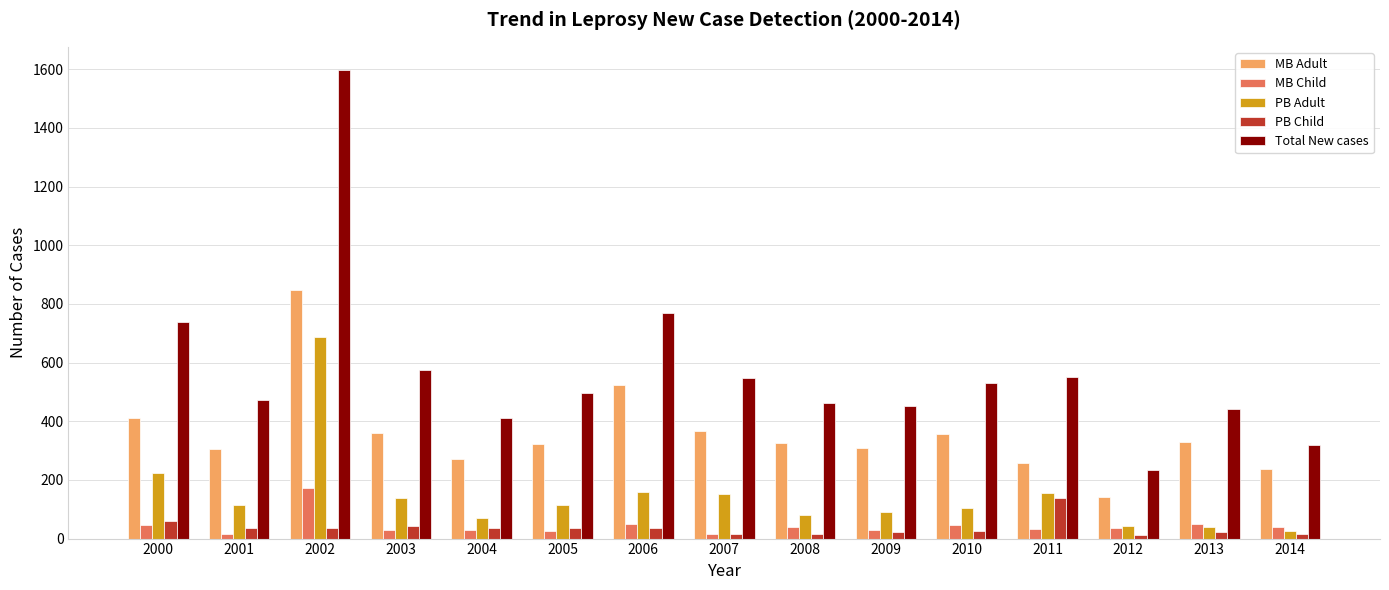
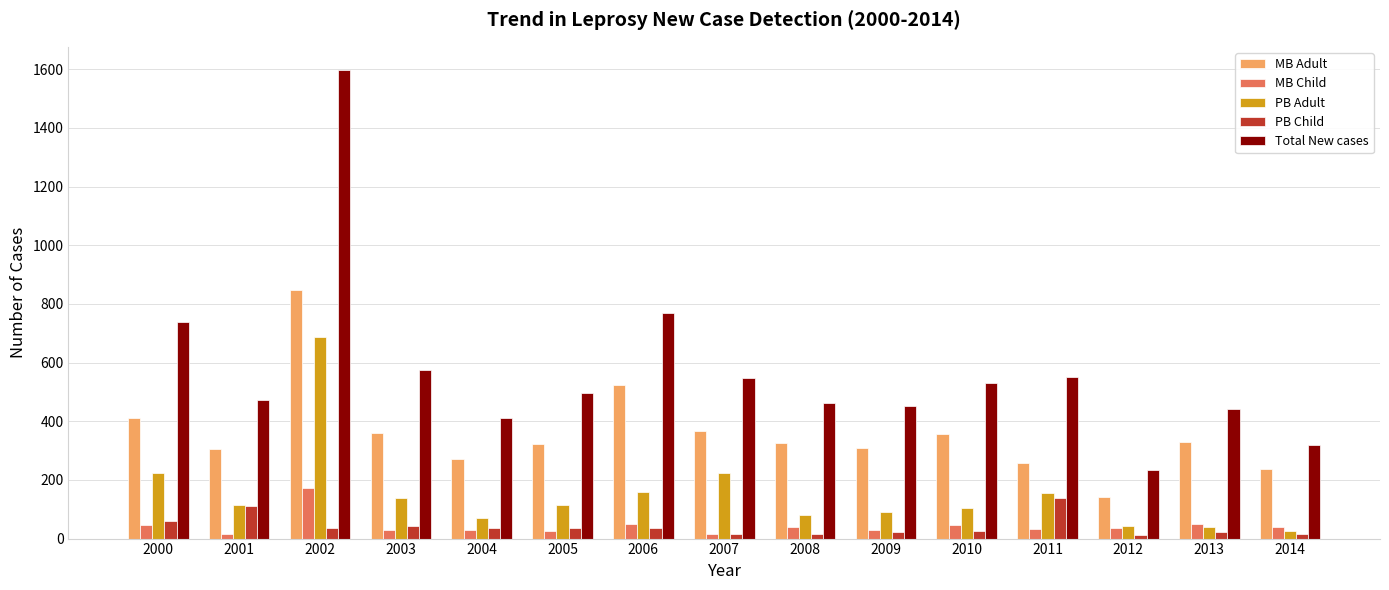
  {
    "PB Adult": {
      "2000": 220,
      "2001": 120,
      "2002": 690,
      "2003": 140,
      "2004": 70,
      "2005": 110,
      "2006": 160,
-     "2007": 150,
+     "2007": 230,
      "2008": 80,
      "2009": 90,
      "2010": 100,
      "2011": 160,
      "2012": 40,
      "2013": 40,
      "2014": 30
    },
    "PB Child": {
      "2000": 60,
-     "2001": 40,
+     "2001": 110,
      "2002": 40,
      "2003": 40,
      "2004": 40,
      "2005": 40,
      "2006": 40,
      "2007": 20,
      "2008": 20,
      "2009": 20,
      "2010": 30,
      "2011": 140,
      "2012": 10,
      "2013": 20,
      "2014": 20
    },
    "Total New cases": {
      "2000": 740,
      "2001": 470,
      "2002": 1600,
      "2003": 570,
      "2004": 410,
      "2005": 500,
      "2006": 770,
      "2007": 550,
      "2008": 460,
      "2009": 450,
      "2010": 530,
      "2011": 550,
      "2012": 240,
      "2013": 440,
      "2014": 320
    }
  }
